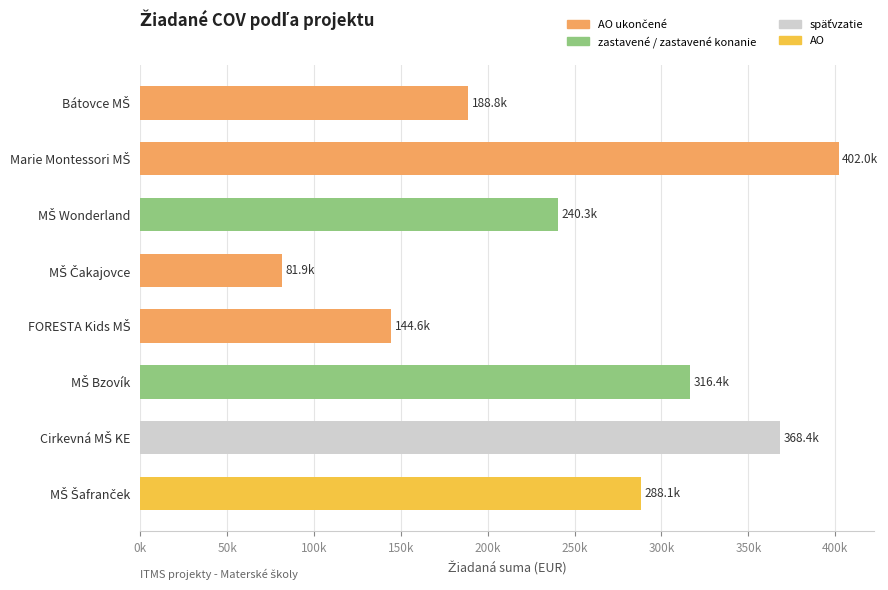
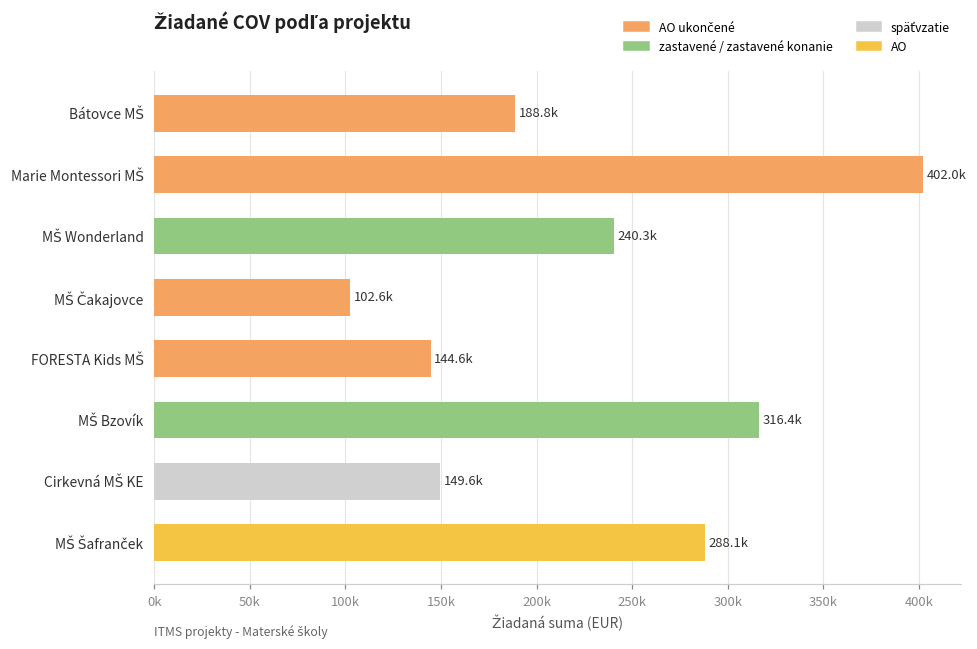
  {
    "Bátovce MŠ": "188.8k",
    "Marie Montessori MŠ": "402.0k",
    "MŠ Wonderland": "240.3k",
-   "MŠ Čakajovce": "81.9k",
+   "MŠ Čakajovce": "102.6k",
    "FORESTA Kids MŠ": "144.6k",
    "MŠ Bzovík": "316.4k",
-   "Cirkevná MŠ KE": "368.4k",
+   "Cirkevná MŠ KE": "149.6k",
    "MŠ Šafranček": "288.1k"
  }
